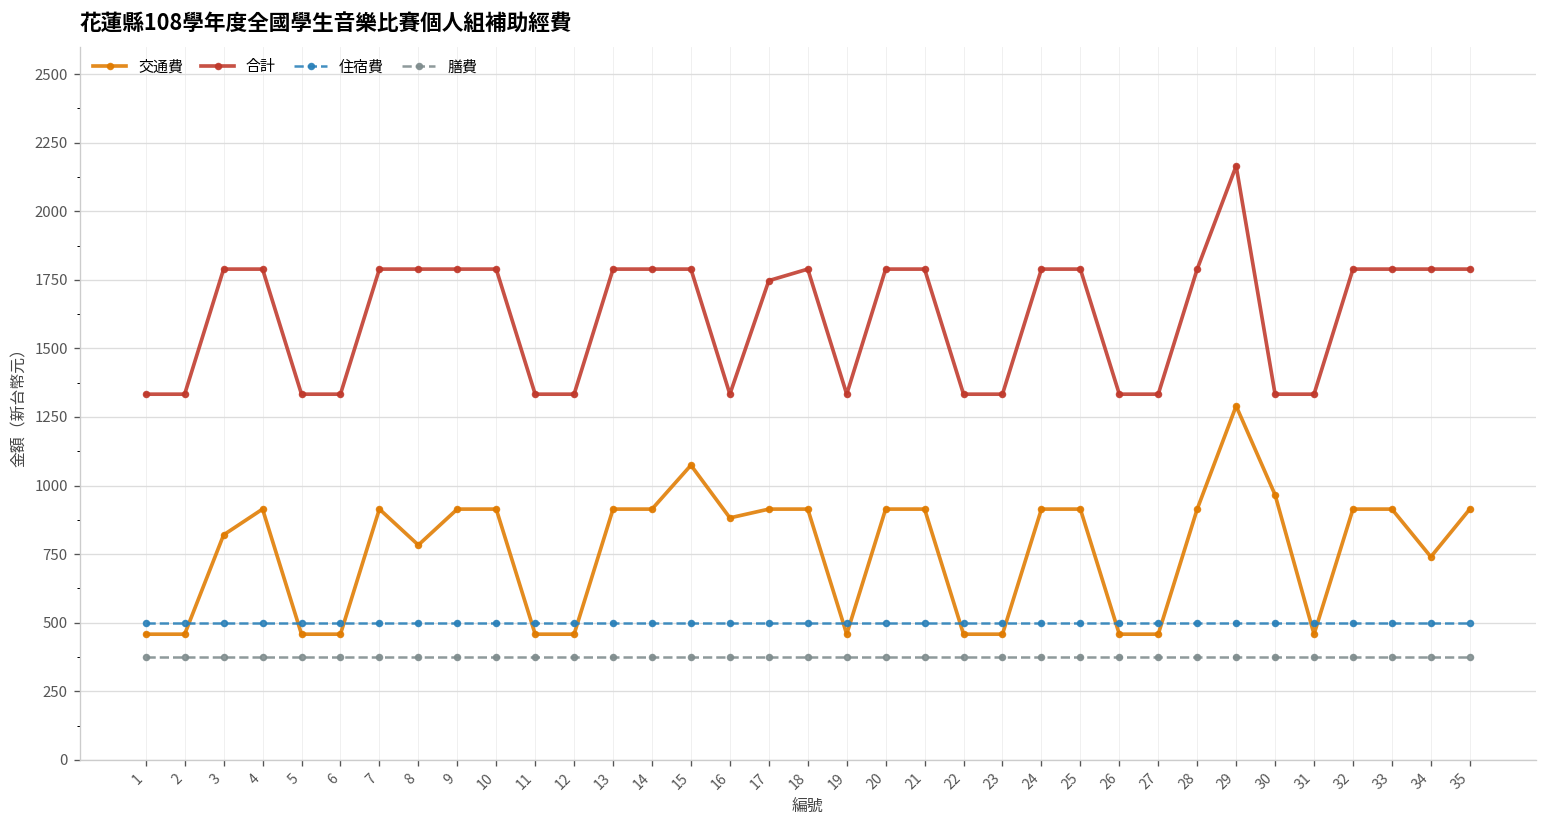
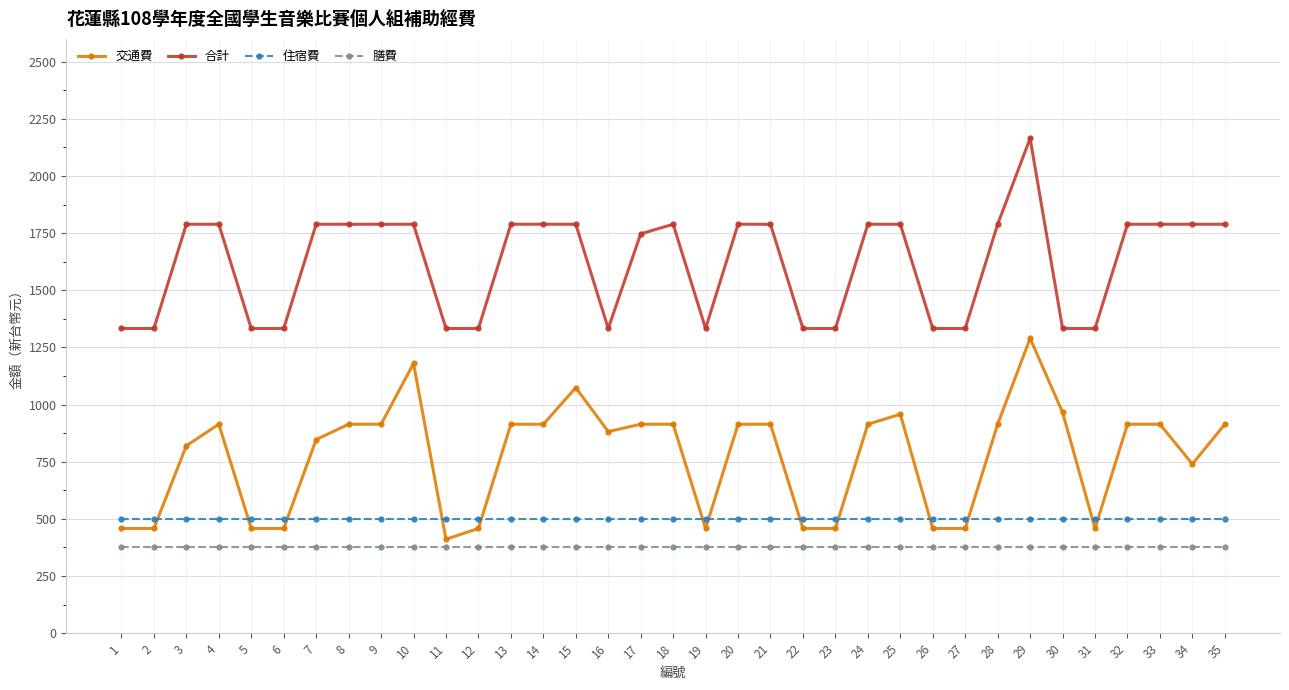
  {
    "交通費": {
      "1": 460,
      "2": 460,
      "3": 820,
      "4": 910,
      "5": 460,
      "6": 460,
-     "7": 910,
-     "8": 780,
+     "7": 850,
+     "8": 910,
      "9": 910,
-     "10": 910,
-     "11": 460,
+     "10": 1180,
+     "11": 410,
      "12": 460,
      "13": 910,
      "14": 910,
      "15": 1070,
      "16": 880,
      "17": 910,
      "18": 910,
      "19": 460,
      "20": 910,
      "21": 910,
      "22": 460,
      "23": 460,
      "24": 910,
-     "25": 910,
+     "25": 960,
      "26": 460,
      "27": 460,
      "28": 910,
      "29": 1290,
      "30": 970,
      "31": 460,
      "32": 910,
      "33": 910,
      "34": 740,
      "35": 910
    },
    "合計": {
      "1": 1330,
      "2": 1330,
      "3": 1790,
      "4": 1790,
      "5": 1330,
      "6": 1330,
      "7": 1790,
      "8": 1790,
      "9": 1790,
      "10": 1790,
      "11": 1330,
      "12": 1330,
      "13": 1790,
      "14": 1790,
      "15": 1790,
      "16": 1330,
      "17": 1750,
      "18": 1790,
      "19": 1330,
      "20": 1790,
      "21": 1790,
      "22": 1330,
      "23": 1330,
      "24": 1790,
      "25": 1790,
      "26": 1330,
      "27": 1330,
      "28": 1790,
      "29": 2170,
      "30": 1330,
      "31": 1330,
      "32": 1790,
      "33": 1790,
      "34": 1790,
      "35": 1790
    },
    "住宿費": {
      "1": 500,
      "2": 500,
      "3": 500,
      "4": 500,
      "5": 500,
      "6": 500,
      "7": 500,
      "8": 500,
      "9": 500,
      "10": 500,
      "11": 500,
      "12": 500,
      "13": 500,
      "14": 500,
      "15": 500,
      "16": 500,
      "17": 500,
      "18": 500,
      "19": 500,
      "20": 500,
      "21": 500,
      "22": 500,
      "23": 500,
      "24": 500,
      "25": 500,
      "26": 500,
      "27": 500,
      "28": 500,
      "29": 500,
      "30": 500,
      "31": 500,
      "32": 500,
      "33": 500,
      "34": 500,
      "35": 500
    },
    "膳費": {
      "1": 380,
      "2": 380,
      "3": 380,
      "4": 380,
      "5": 380,
      "6": 380,
      "7": 380,
      "8": 380,
      "9": 380,
      "10": 380,
      "11": 380,
      "12": 380,
      "13": 380,
      "14": 380,
      "15": 380,
      "16": 380,
      "17": 380,
      "18": 380,
      "19": 380,
      "20": 380,
      "21": 380,
      "22": 380,
      "23": 380,
      "24": 380,
      "25": 380,
      "26": 380,
      "27": 380,
      "28": 380,
      "29": 380,
      "30": 380,
      "31": 380,
      "32": 380,
      "33": 380,
      "34": 380,
      "35": 380
    }
  }
